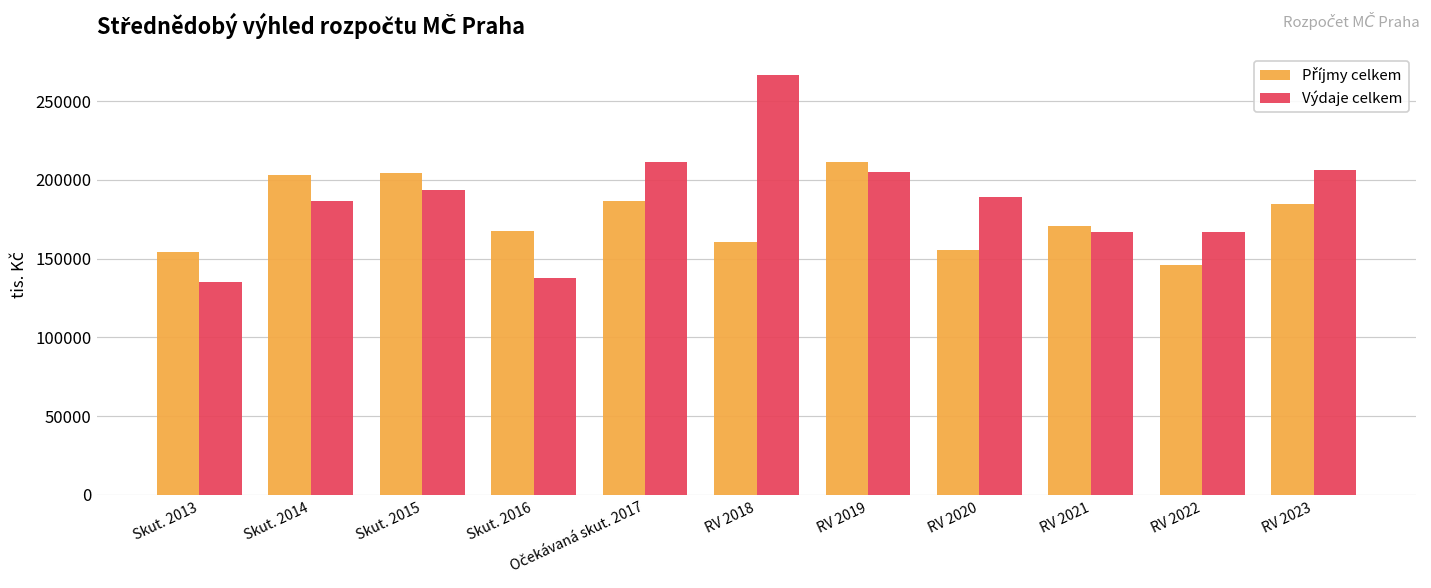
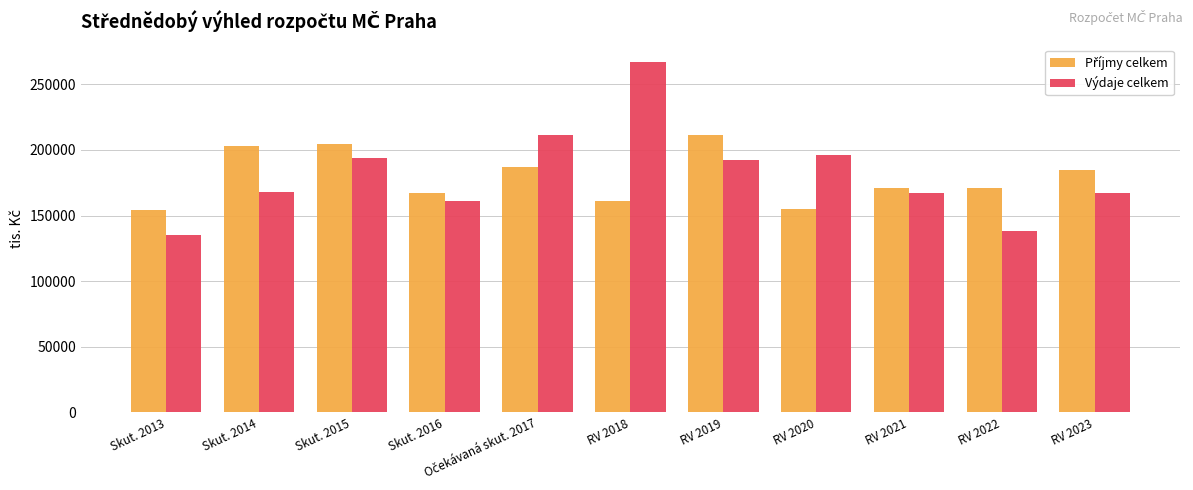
  {
    "Příjmy celkem": {
      "Skut. 2013": 154000,
      "Skut. 2014": 203000,
      "Skut. 2015": 205000,
      "Skut. 2016": 167000,
      "Očekávaná skut. 2017": 187000,
      "RV 2018": 161000,
      "RV 2019": 211000,
      "RV 2020": 155000,
      "RV 2021": 171000,
-     "RV 2022": 146000,
+     "RV 2022": 171000,
      "RV 2023": 185000
    },
    "Výdaje celkem": {
      "Skut. 2013": 135000,
-     "Skut. 2014": 186000,
+     "Skut. 2014": 168000,
      "Skut. 2015": 194000,
-     "Skut. 2016": 137000,
+     "Skut. 2016": 161000,
      "Očekávaná skut. 2017": 211000,
      "RV 2018": 267000,
-     "RV 2019": 205000,
-     "RV 2020": 189000,
+     "RV 2019": 192000,
+     "RV 2020": 196000,
      "RV 2021": 167000,
-     "RV 2022": 167000,
-     "RV 2023": 206000
+     "RV 2022": 138000,
+     "RV 2023": 167000
    }
  }
